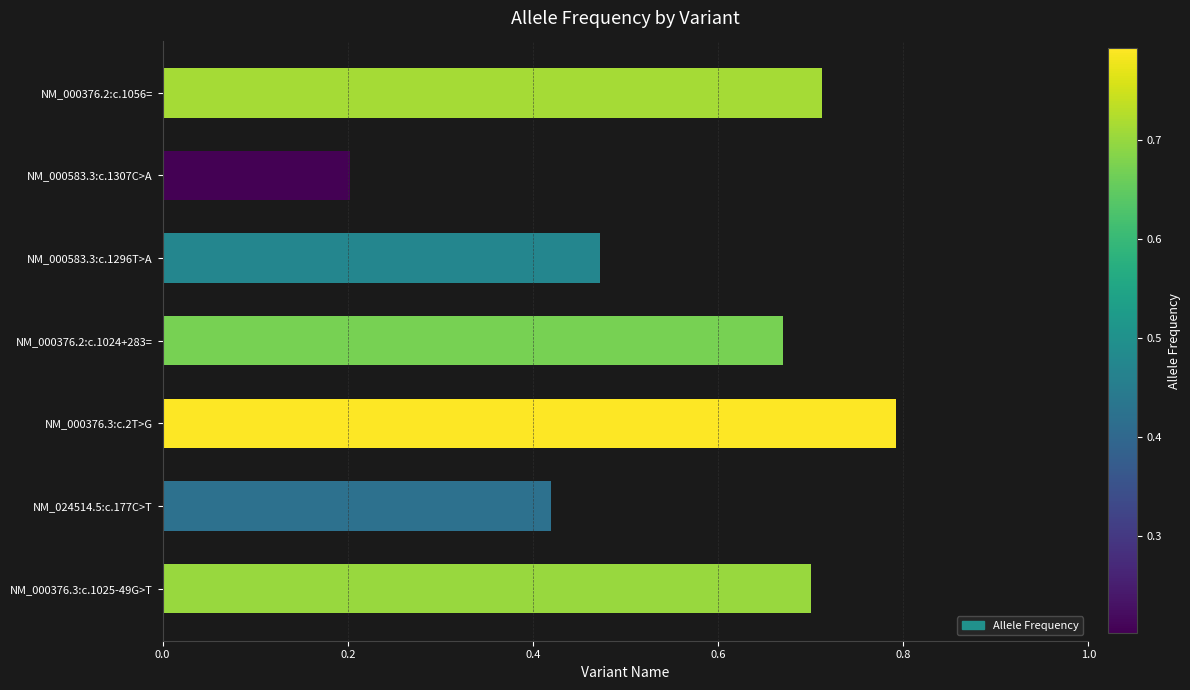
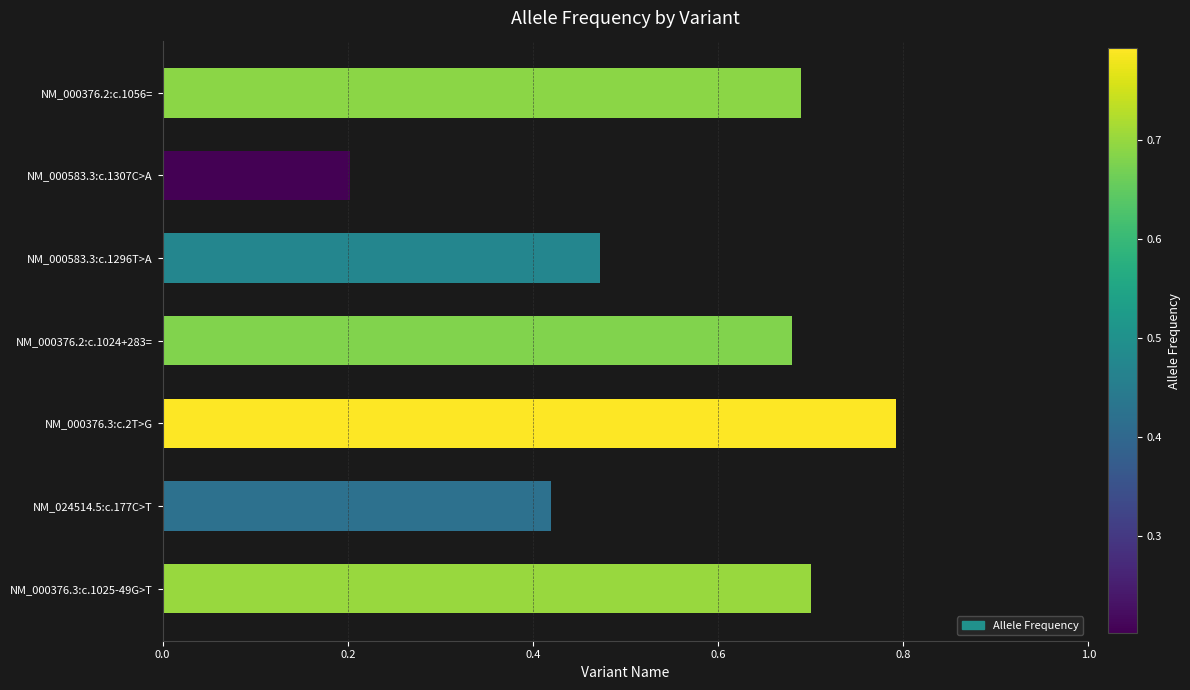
  {
-   "NM_000376.2:c.1056=": 0.71,
+   "NM_000376.2:c.1056=": 0.69,
    "NM_000583.3:c.1307C>A": 0.20,
    "NM_000583.3:c.1296T>A": 0.47,
-   "NM_000376.2:c.1024+283=": 0.67,
+   "NM_000376.2:c.1024+283=": 0.68,
    "NM_000376.3:c.2T>G": 0.79,
    "NM_024514.5:c.177C>T": 0.42,
    "NM_000376.3:c.1025-49G>T": 0.70
  }
